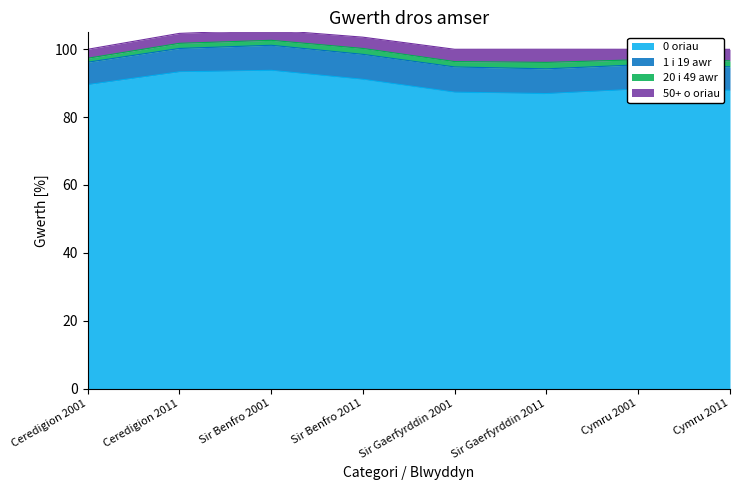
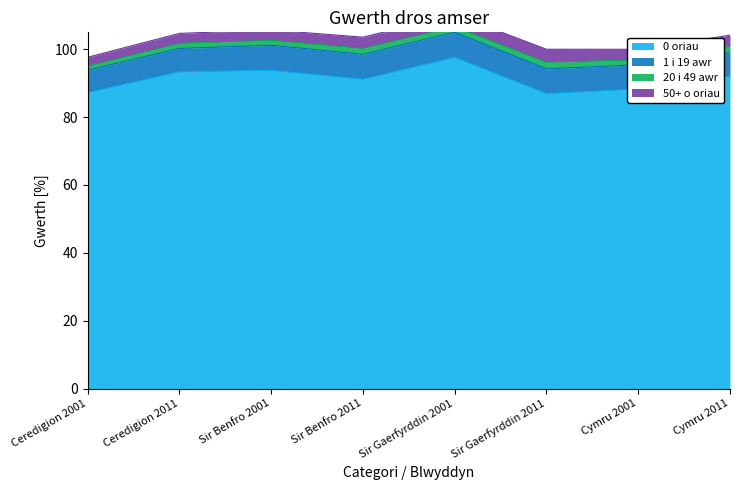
  {
    "0 oriau": {
-     "Ceredigion 2001": 90,
+     "Ceredigion 2001": 87,
      "Ceredigion 2011": 93,
      "Sir Benfro 2001": 94,
      "Sir Benfro 2011": 91,
-     "Sir Gaerfyrddin 2001": 87,
+     "Sir Gaerfyrddin 2001": 98,
      "Sir Gaerfyrddin 2011": 87,
-     "Cymru 2011": 88
+     "Cymru 2011": 92
    },
    "1 i 19 awr": {
      "Ceredigion 2001": 7,
      "Ceredigion 2011": 7,
      "Sir Benfro 2001": 7,
      "Sir Benfro 2011": 7,
      "Sir Gaerfyrddin 2001": 7,
      "Sir Gaerfyrddin 2011": 7,
      "Cymru 2011": 7
    },
    "20 i 49 awr": {
      "Ceredigion 2001": 1,
      "Ceredigion 2011": 2,
      "Sir Benfro 2001": 1,
      "Sir Benfro 2011": 2,
      "Sir Gaerfyrddin 2011": 2,
      "Cymru 2011": 2
    },
    "50+ o oriau": {
      "Ceredigion 2001": 3,
      "Ceredigion 2011": 3,
      "Sir Benfro 2011": 3,
      "Sir Gaerfyrddin 2011": 4,
      "Cymru 2011": 3
    }
  }
